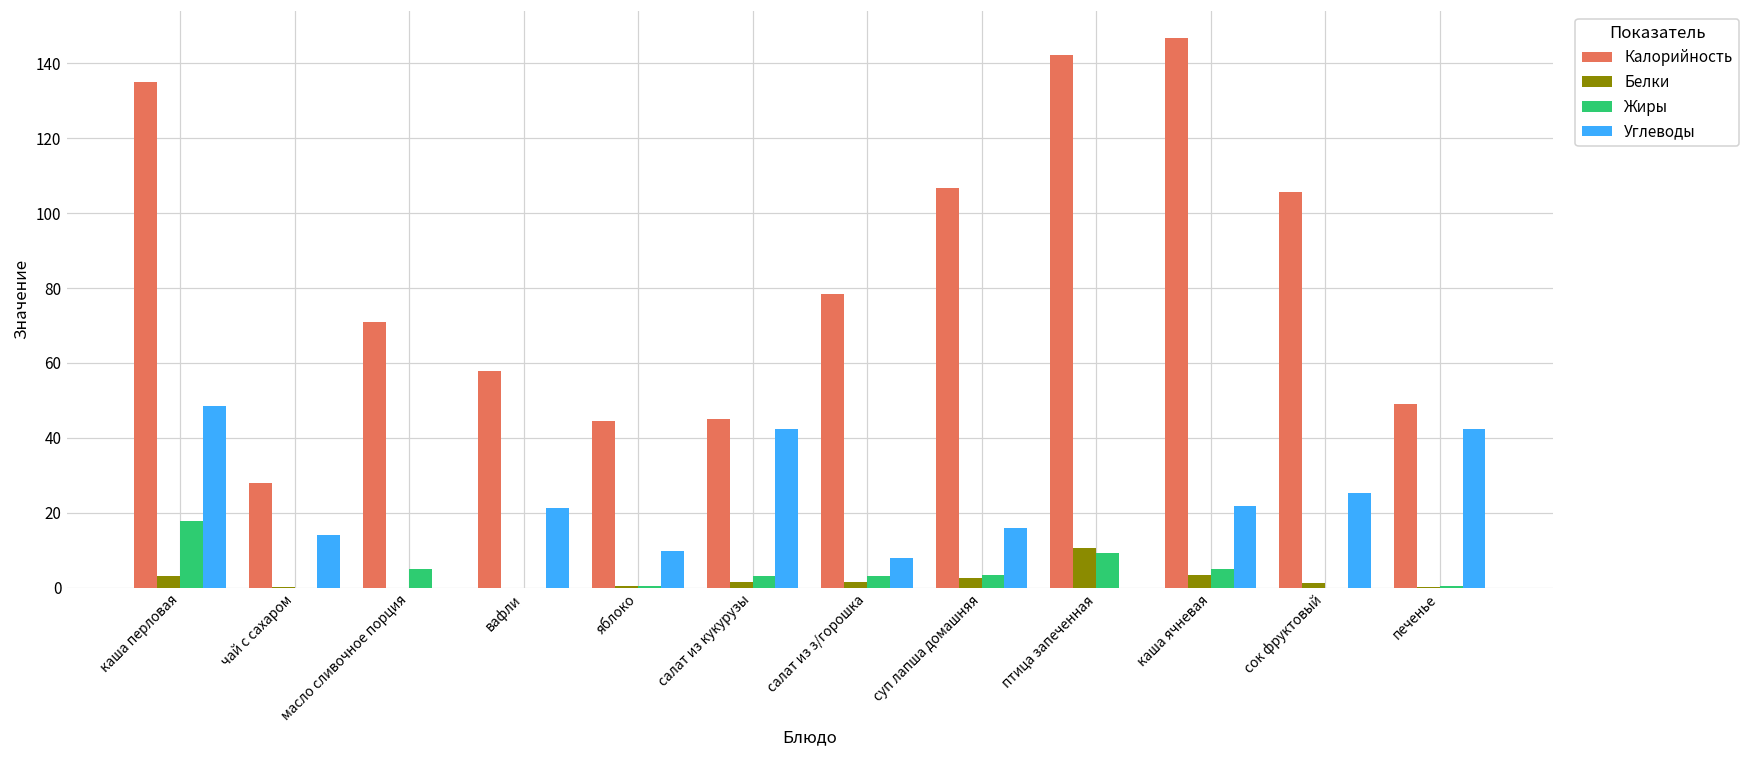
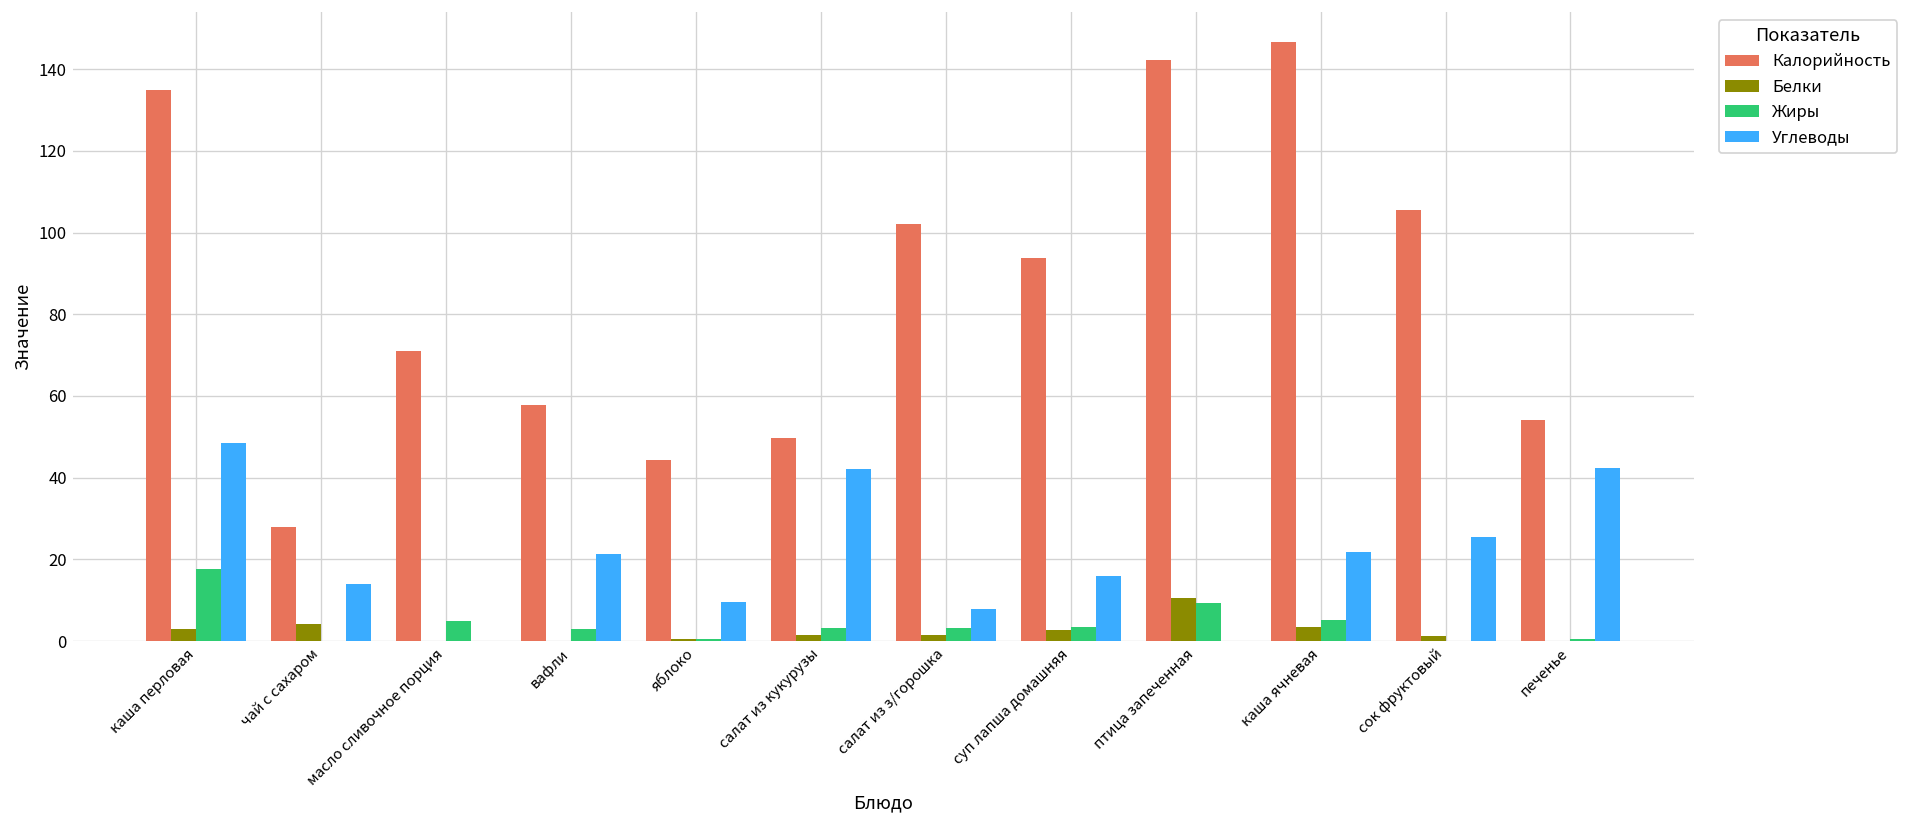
  {
    "Калорийность": {
      "каша перловая": 135,
      "чай с сахаром": 28,
      "масло сливочное порция": 71,
      "вафли": 58,
      "яблоко": 44,
-     "салат из кукурузы": 45,
-     "салат из з/горошка": 79,
-     "суп лапша домашняя": 107,
+     "салат из кукурузы": 50,
+     "салат из з/горошка": 102,
+     "суп лапша домашняя": 94,
      "птица запеченная": 142,
      "каша ячневая": 147,
      "сок фруктовый": 106,
-     "печенье": 49
+     "печенье": 54
    },
    "Белки": {
      "каша перловая": 3,
-     "чай с сахаром": 0,
+     "чай с сахаром": 4,
      "масло сливочное порция": 0,
      "вафли": 0,
      "салат из кукурузы": 1,
      "салат из з/горошка": 2,
      "суп лапша домашняя": 3,
      "птица запеченная": 11,
      "каша ячневая": 3,
      "сок фруктовый": 1
    },
    "Жиры": {
      "каша перловая": 18,
      "чай с сахаром": 0,
      "масло сливочное порция": 5,
-     "вафли": 0,
+     "вафли": 3,
      "салат из кукурузы": 3,
      "салат из з/горошка": 3,
      "суп лапша домашняя": 3,
      "птица запеченная": 9,
      "каша ячневая": 5,
      "сок фруктовый": 0
    },
    "Углеводы": {
      "каша перловая": 48,
      "чай с сахаром": 14,
      "масло сливочное порция": 0,
      "вафли": 21,
      "яблоко": 10,
      "салат из кукурузы": 42,
      "салат из з/горошка": 8,
      "суп лапша домашняя": 16,
      "каша ячневая": 22,
      "сок фруктовый": 25,
      "печенье": 42
    }
  }
